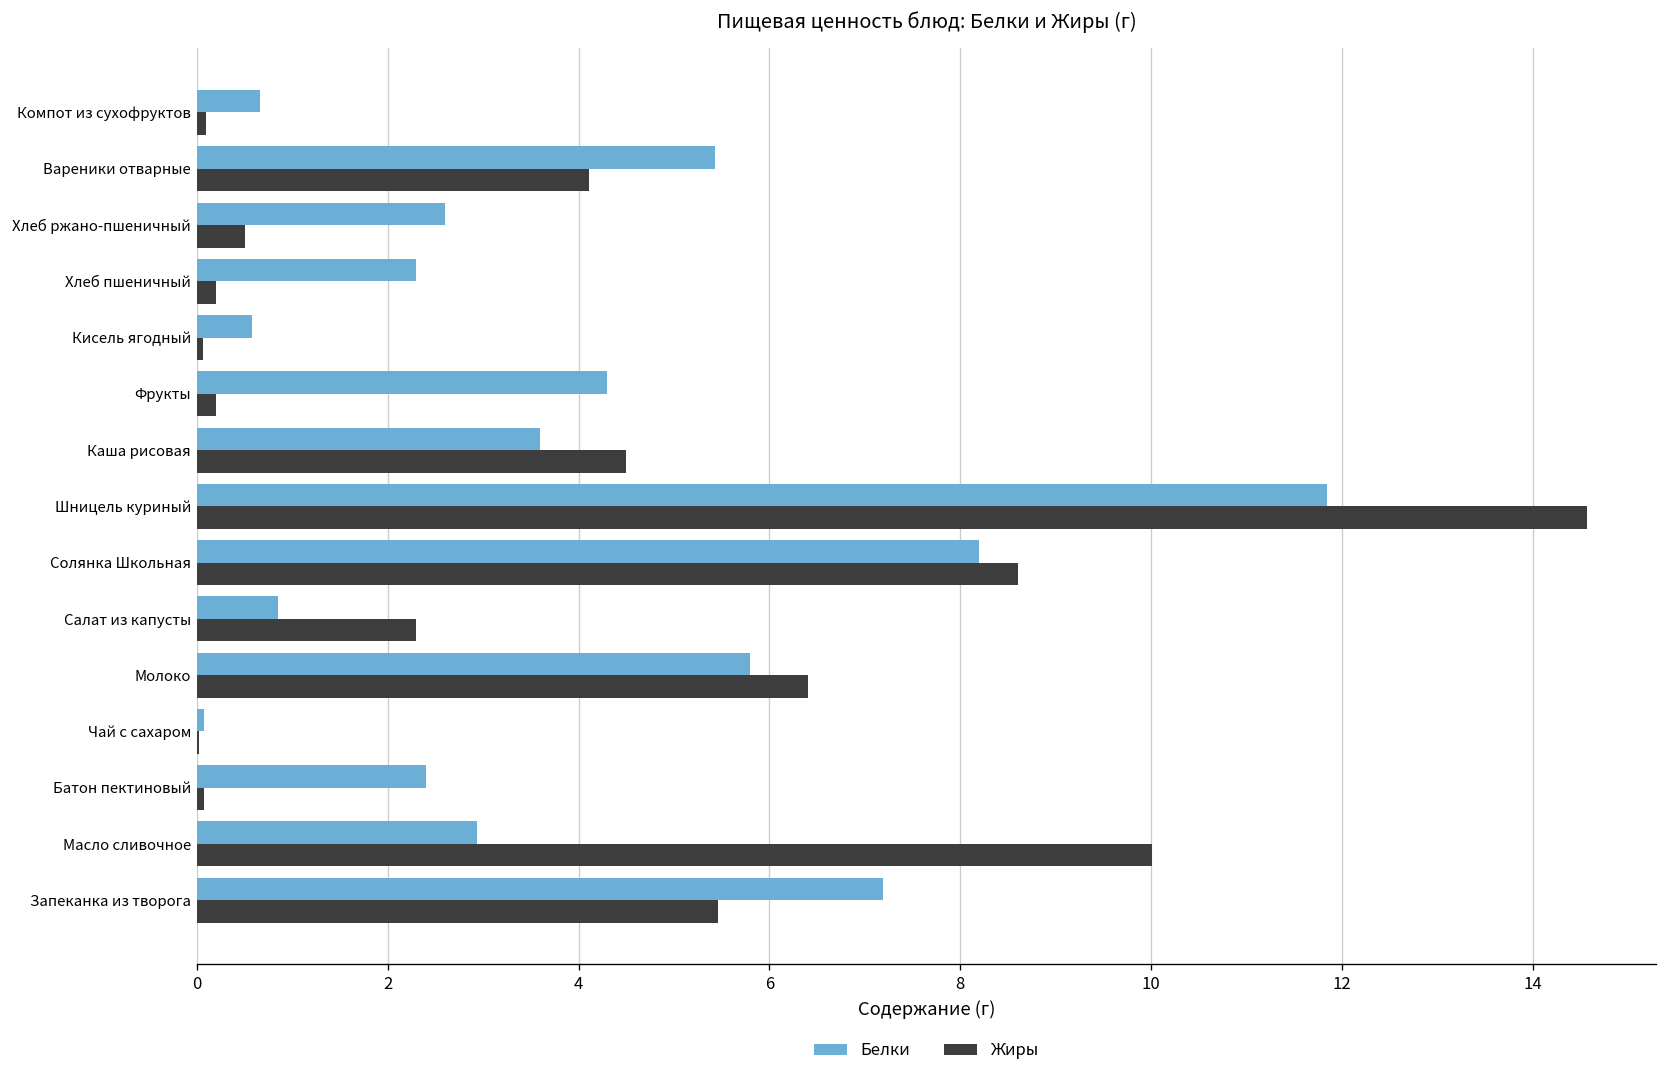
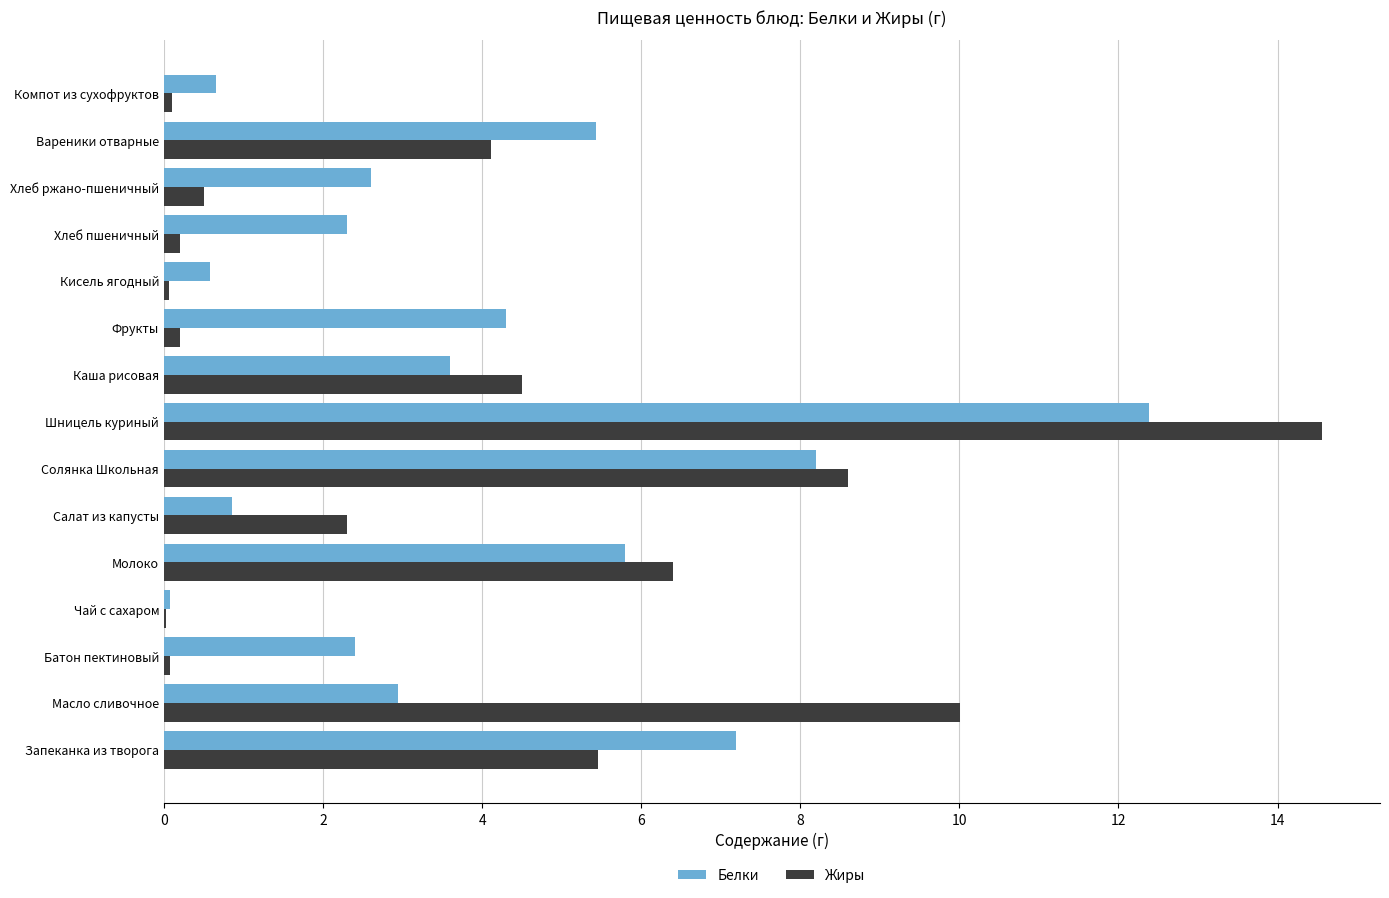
  {
    "Белки": {
      "Компот из сухофруктов": 0.7,
      "Вареники отварные": 5.4,
      "Хлеб ржано-пшеничный": 2.6,
      "Хлеб пшеничный": 2.3,
      "Кисель ягодный": 0.6,
      "Фрукты": 4.3,
      "Каша рисовая": 3.6,
-     "Шницель куриный": 11.8,
+     "Шницель куриный": 12.4,
      "Солянка Школьная": 8.2,
      "Салат из капусты": 0.9,
      "Молоко": 5.8,
      "Чай с сахаром": 0.1,
      "Батон пектиновый": 2.4,
      "Масло сливочное": 2.9,
      "Запеканка из творога": 7.2
    },
    "Жиры": {
      "Компот из сухофруктов": 0.1,
      "Вареники отварные": 4.1,
      "Хлеб ржано-пшеничный": 0.5,
      "Хлеб пшеничный": 0.2,
      "Кисель ягодный": 0.1,
      "Фрукты": 0.2,
      "Каша рисовая": 4.5,
      "Шницель куриный": 14.6,
      "Солянка Школьная": 8.6,
      "Салат из капусты": 2.3,
      "Молоко": 6.4,
      "Батон пектиновый": 0.1,
      "Масло сливочное": 10.0,
      "Запеканка из творога": 5.5
    }
  }
